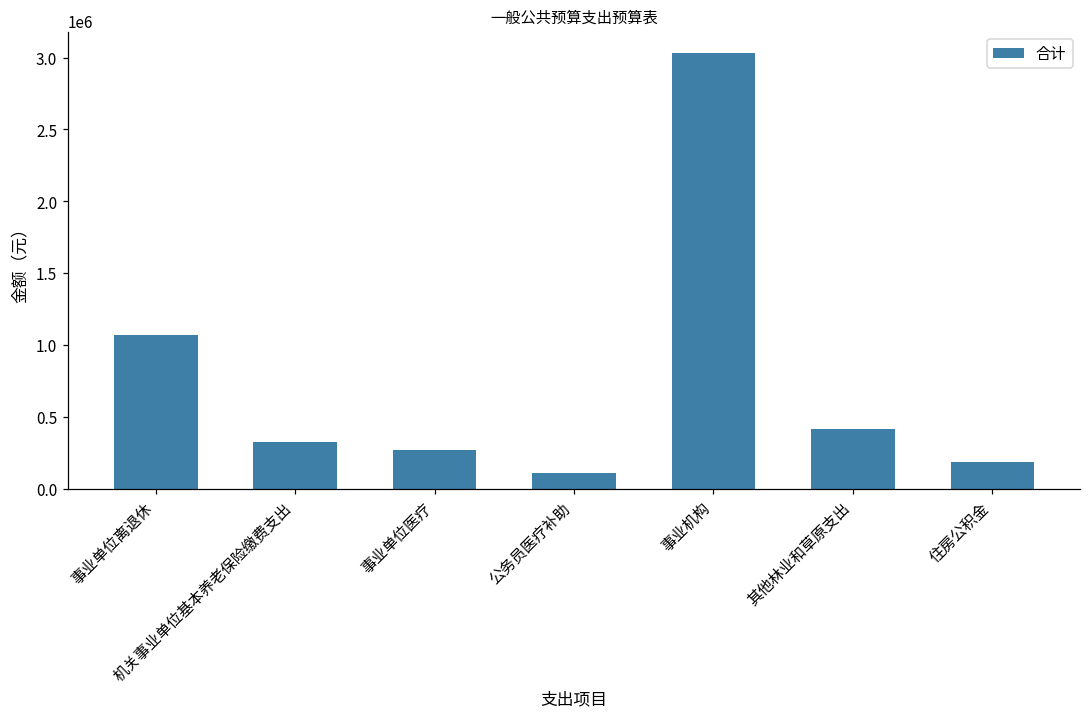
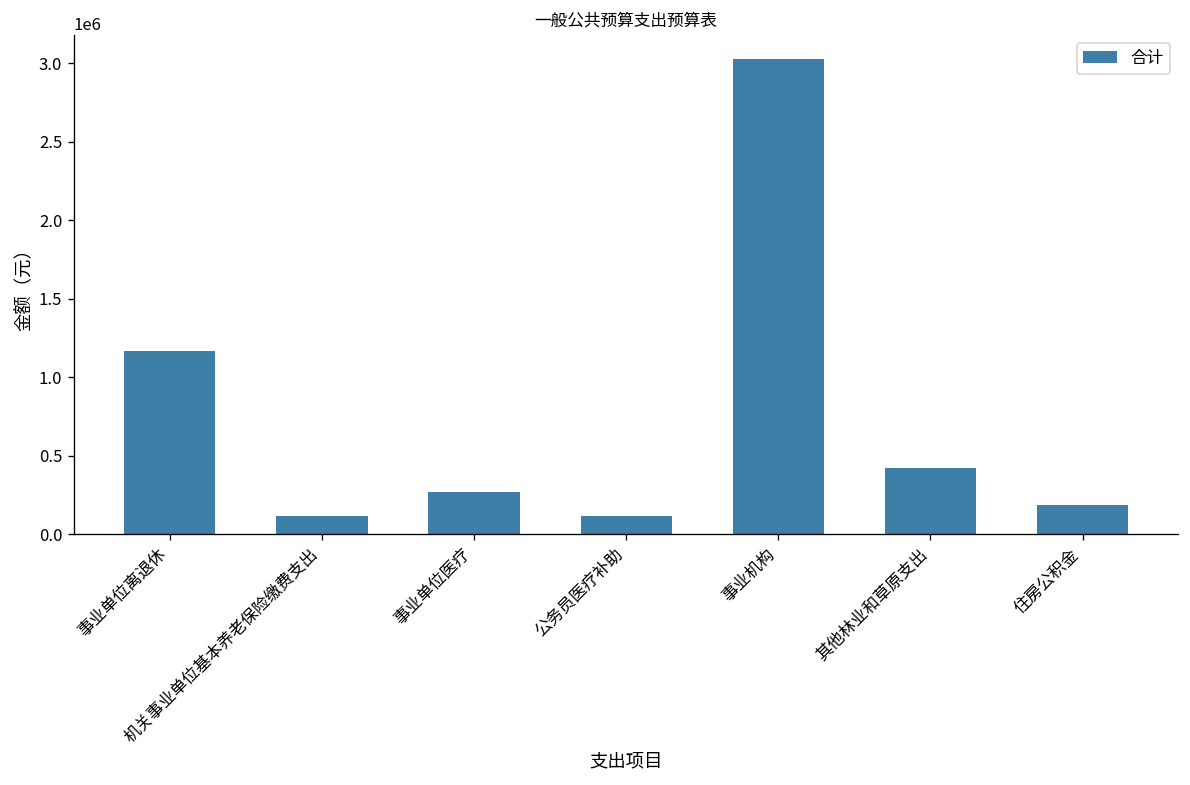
  {
-   "事业单位离退休": 1070000,
-   "机关事业单位基本养老保险缴费支出": 330000,
+   "事业单位离退休": 1170000,
+   "机关事业单位基本养老保险缴费支出": 110000,
    "事业单位医疗": 270000,
    "公务员医疗补助": 110000,
    "事业机构": 3030000,
    "其他林业和草原支出": 420000,
    "住房公积金": 190000
  }
